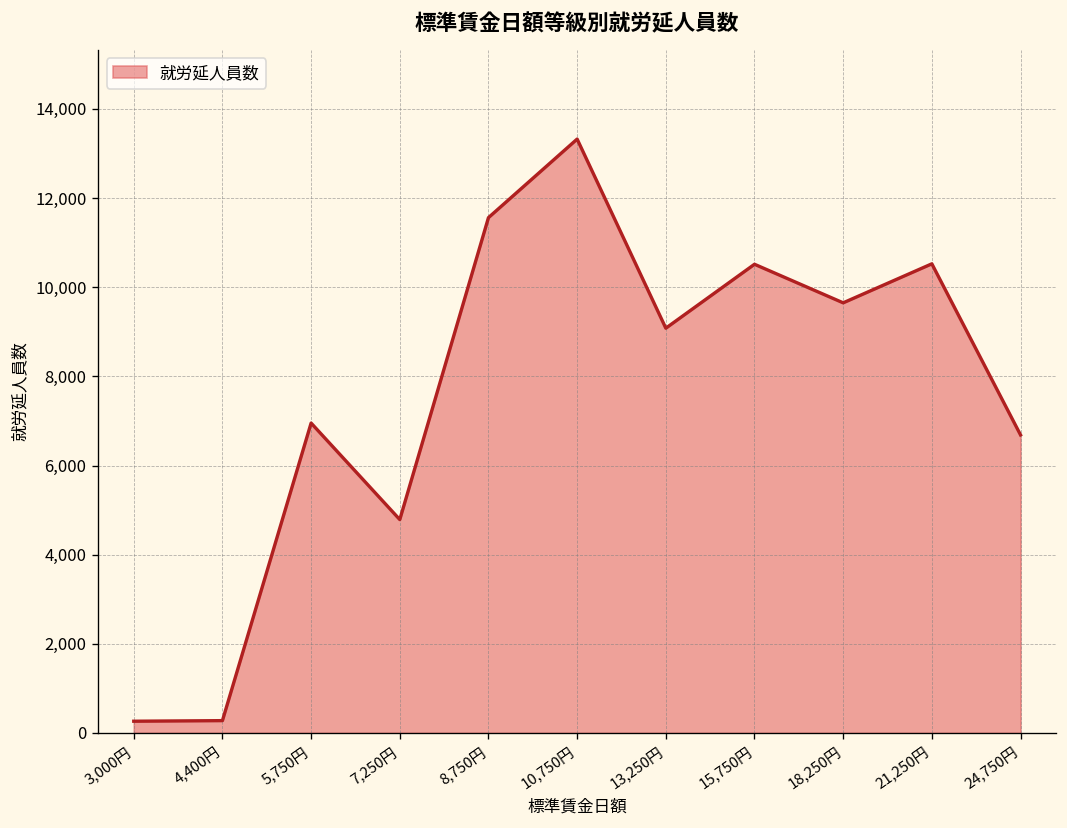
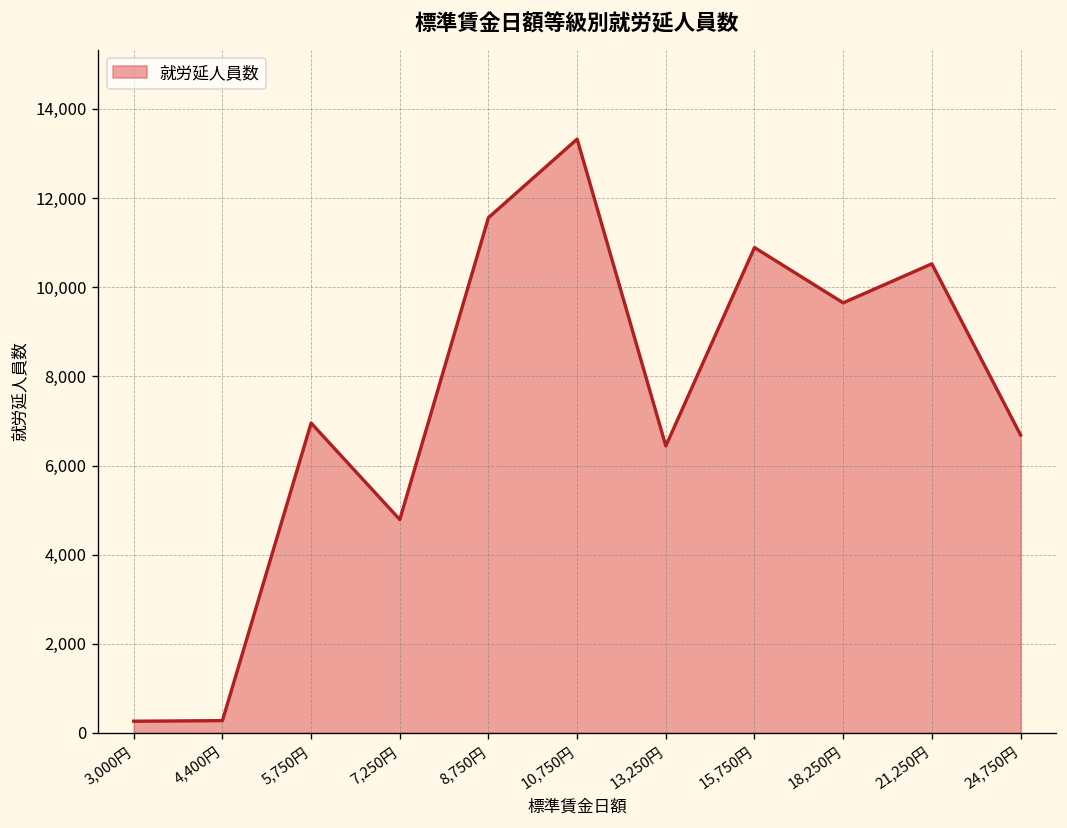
  {
    "3,000円": "300",
    "4,400円": "300",
    "5,750円": "7,000",
    "7,250円": "4,800",
    "8,750円": "11,600",
    "10,750円": "13,300",
-   "13,250円": "9,100",
-   "15,750円": "10,500",
+   "13,250円": "6,400",
+   "15,750円": "10,900",
    "18,250円": "9,600",
    "21,250円": "10,500",
    "24,750円": "6,700"
  }
